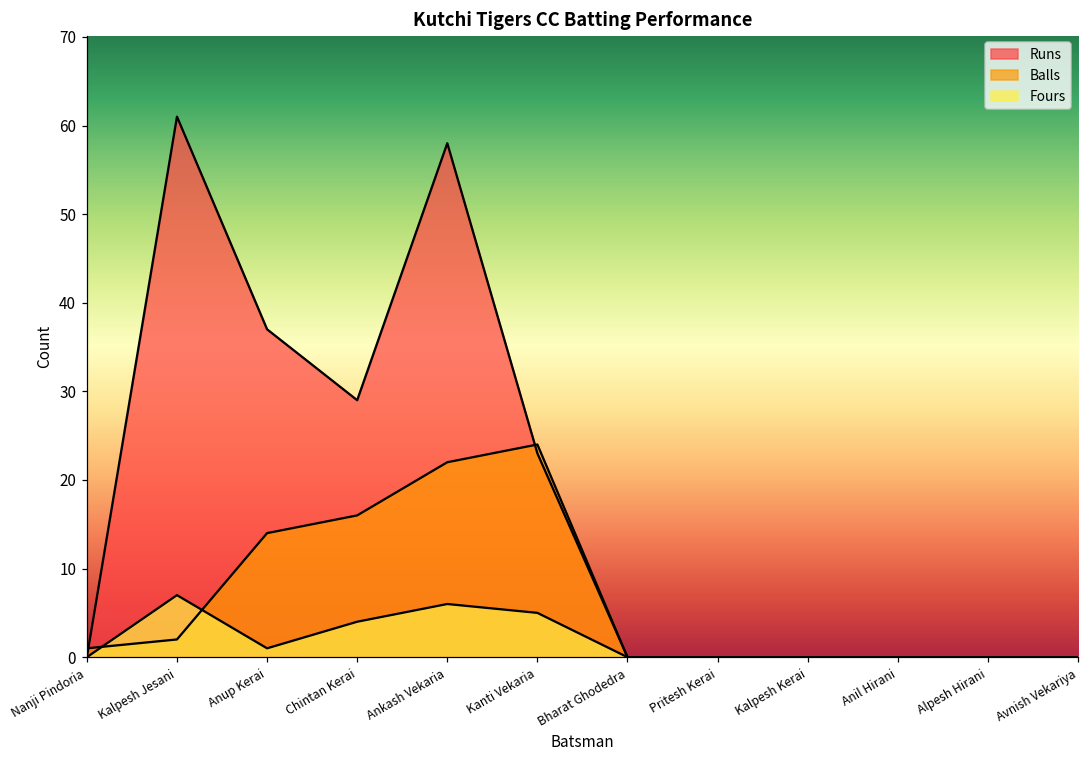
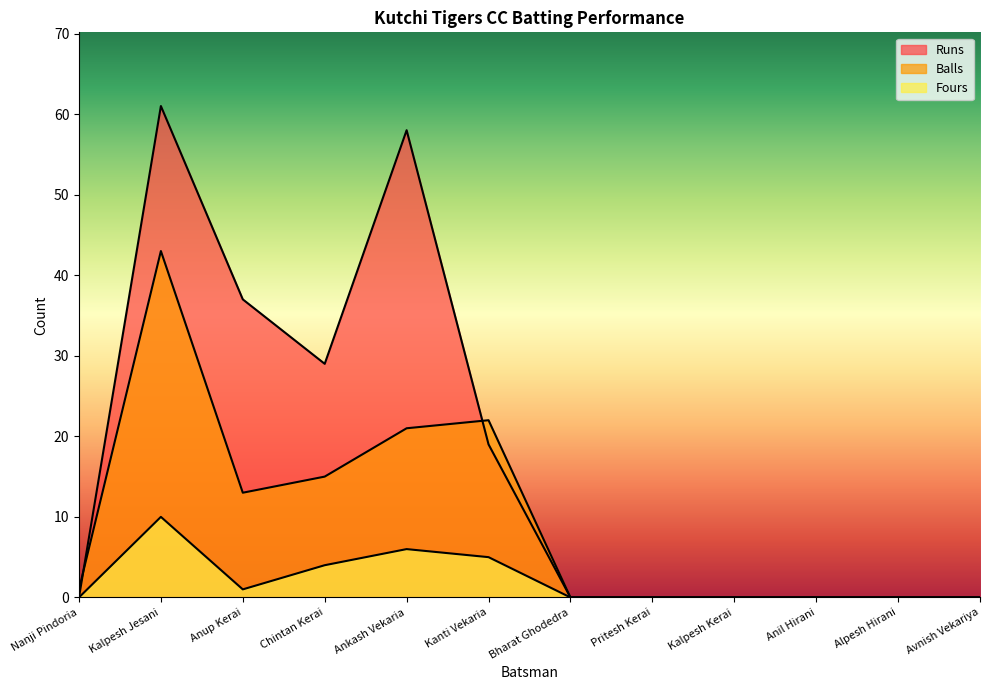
  {
    "Runs": {
      "Kalpesh Jesani": 61,
      "Anup Kerai": 37,
      "Chintan Kerai": 29,
      "Ankash Vekaria": 58,
-     "Kanti Vekaria": 23
+     "Kanti Vekaria": 19
    },
    "Balls": {
      "Nanji Pindoria": 1,
-     "Kalpesh Jesani": 2,
-     "Anup Kerai": 14,
-     "Chintan Kerai": 16,
-     "Ankash Vekaria": 22,
-     "Kanti Vekaria": 24
+     "Kalpesh Jesani": 43,
+     "Anup Kerai": 13,
+     "Chintan Kerai": 15,
+     "Ankash Vekaria": 21,
+     "Kanti Vekaria": 22
    },
    "Fours": {
-     "Kalpesh Jesani": 7,
+     "Kalpesh Jesani": 10,
      "Anup Kerai": 1,
      "Chintan Kerai": 4,
      "Ankash Vekaria": 6,
      "Kanti Vekaria": 5
    }
  }
